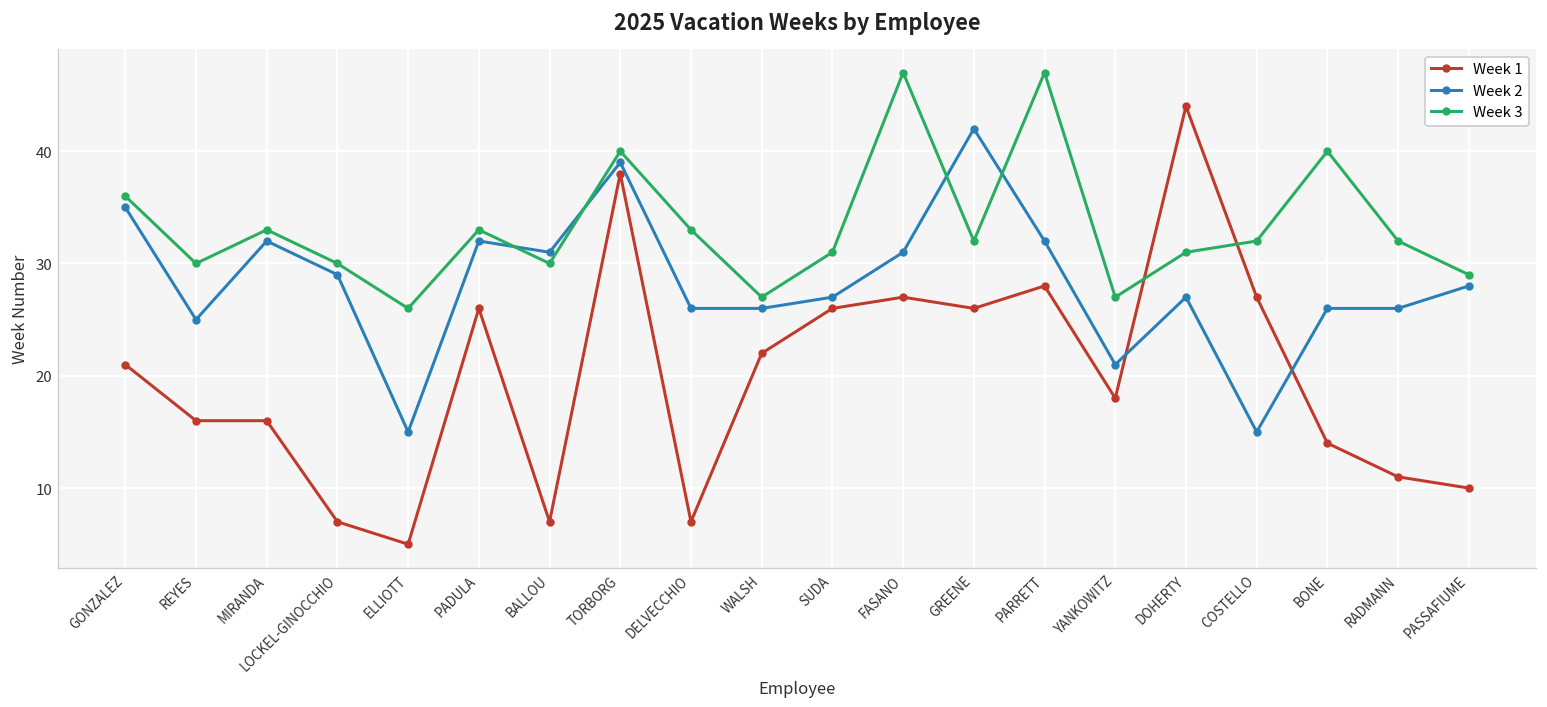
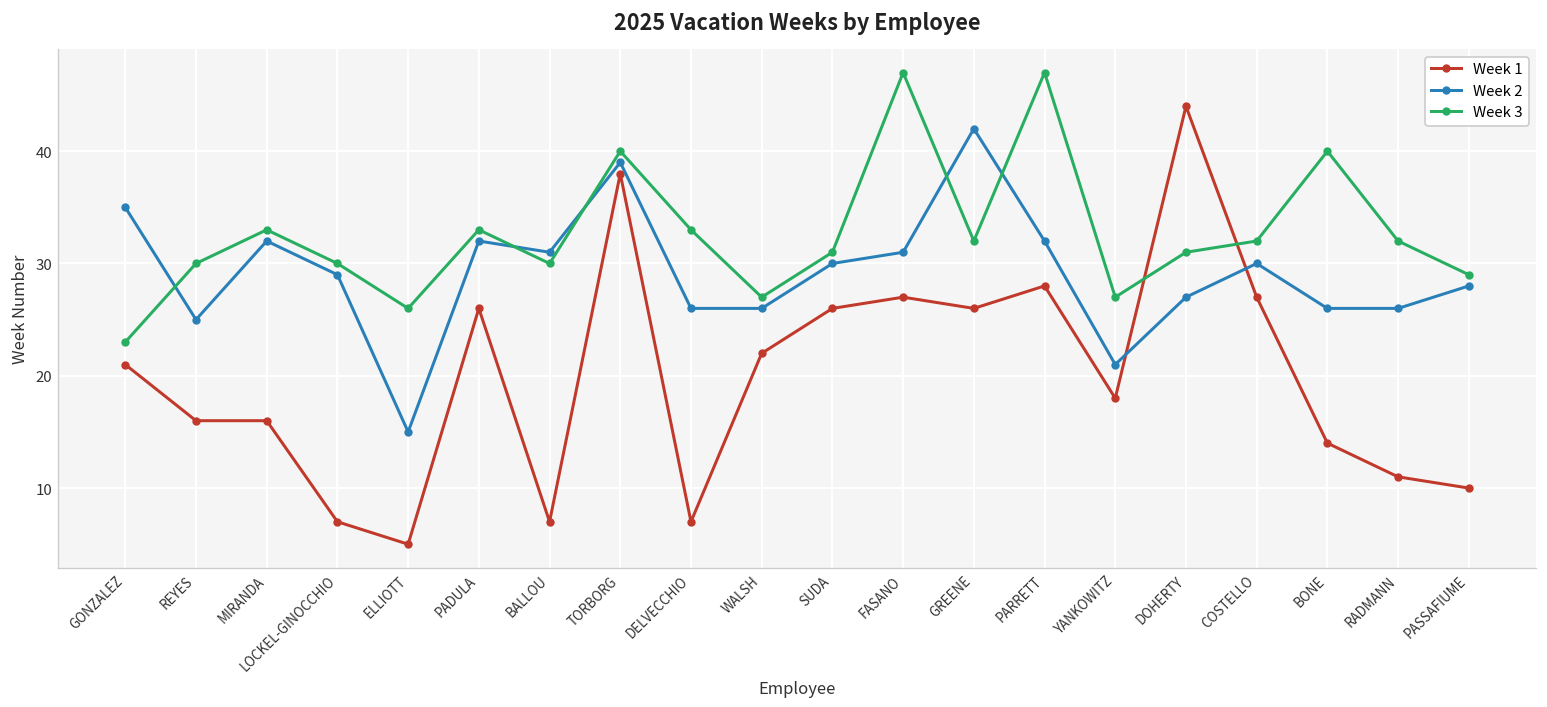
  {
    "Week 1": {
      "GONZALEZ": 21,
      "REYES": 16,
      "MIRANDA": 16,
      "LOCKEL-GINOCCHIO": 7,
      "ELLIOTT": 5,
      "PADULA": 26,
      "BALLOU": 7,
      "TORBORG": 38,
      "DELVECCHIO": 7,
      "WALSH": 22,
      "SUDA": 26,
      "FASANO": 27,
      "GREENE": 26,
      "PARRETT": 28,
      "YANKOWITZ": 18,
      "DOHERTY": 44,
      "COSTELLO": 27,
      "BONE": 14,
      "RADMANN": 11,
      "PASSAFIUME": 10
    },
    "Week 2": {
      "GONZALEZ": 35,
      "REYES": 25,
      "MIRANDA": 32,
      "LOCKEL-GINOCCHIO": 29,
      "ELLIOTT": 15,
      "PADULA": 32,
      "BALLOU": 31,
      "TORBORG": 39,
      "DELVECCHIO": 26,
      "WALSH": 26,
-     "SUDA": 27,
+     "SUDA": 30,
      "FASANO": 31,
      "GREENE": 42,
      "PARRETT": 32,
      "YANKOWITZ": 21,
      "DOHERTY": 27,
-     "COSTELLO": 15,
+     "COSTELLO": 30,
      "BONE": 26,
      "RADMANN": 26,
      "PASSAFIUME": 28
    },
    "Week 3": {
-     "GONZALEZ": 36,
+     "GONZALEZ": 23,
      "REYES": 30,
      "MIRANDA": 33,
      "LOCKEL-GINOCCHIO": 30,
      "ELLIOTT": 26,
      "PADULA": 33,
      "BALLOU": 30,
      "TORBORG": 40,
      "DELVECCHIO": 33,
      "WALSH": 27,
      "SUDA": 31,
      "FASANO": 47,
      "GREENE": 32,
      "PARRETT": 47,
      "YANKOWITZ": 27,
      "DOHERTY": 31,
      "COSTELLO": 32,
      "BONE": 40,
      "RADMANN": 32,
      "PASSAFIUME": 29
    }
  }
